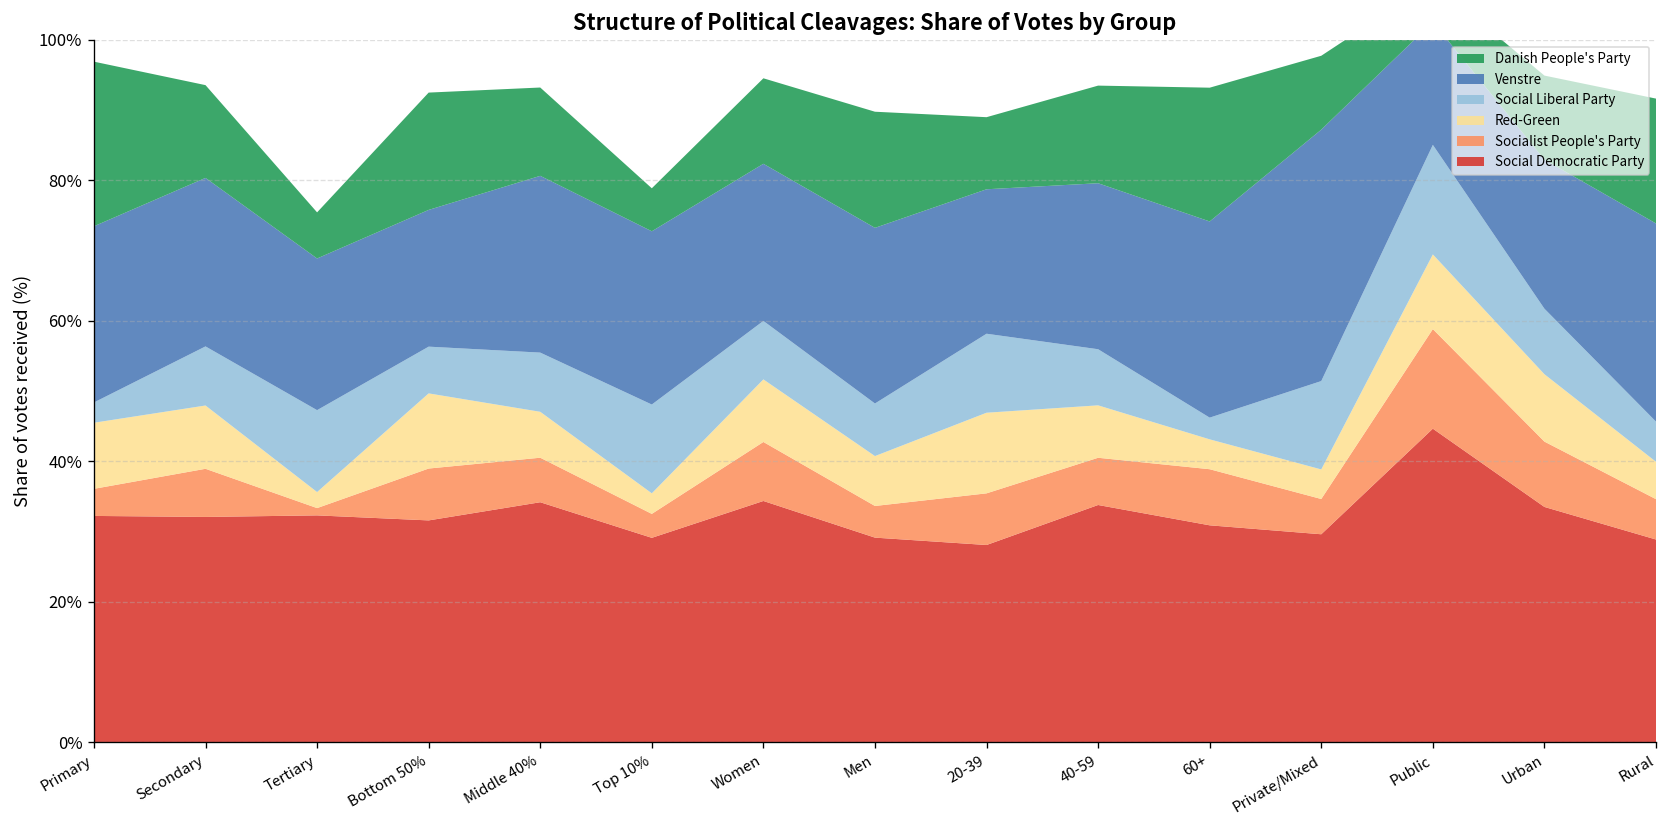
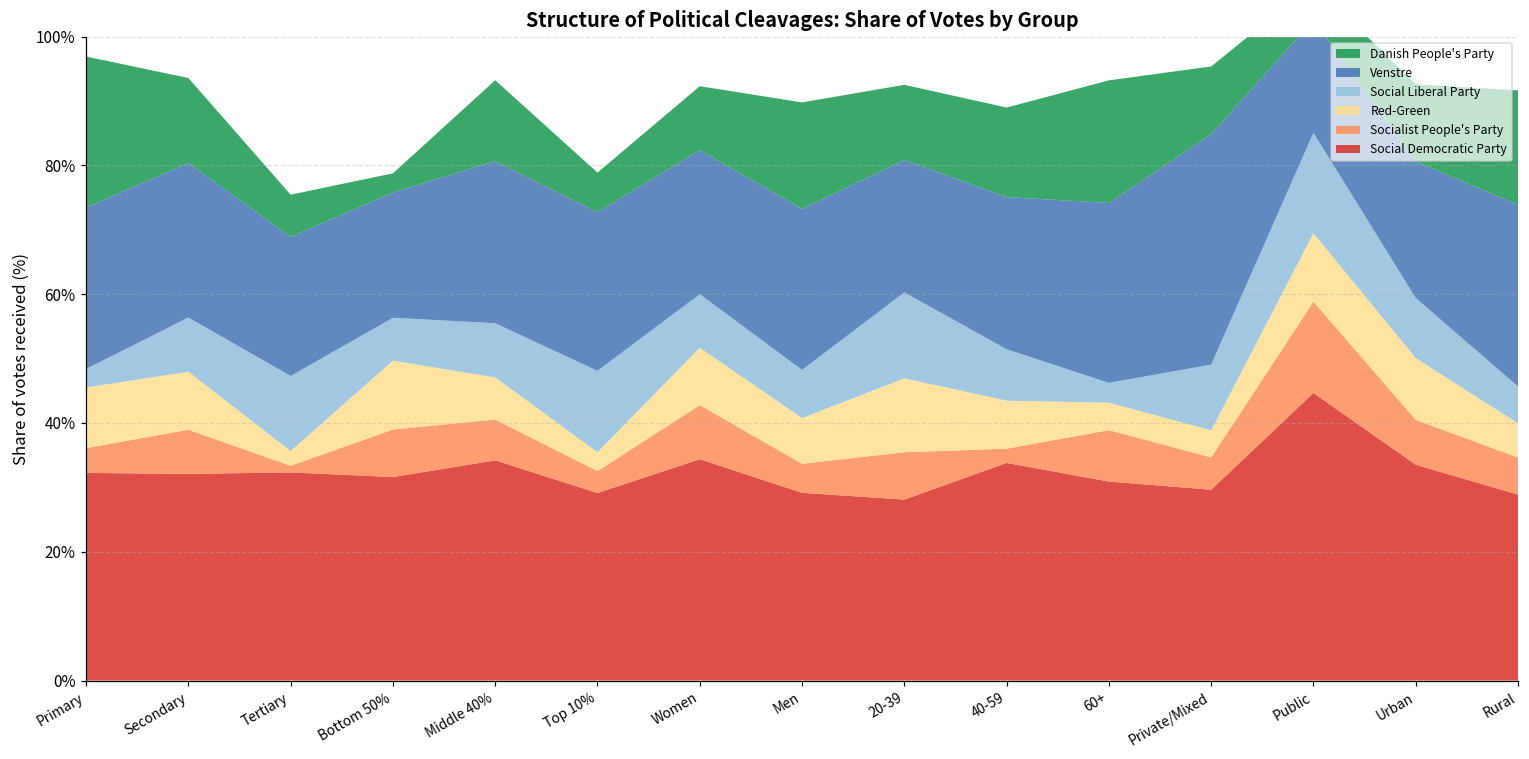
  {
    "Social Democratic Party": {
      "Primary": "32%",
      "Secondary": "32%",
      "Tertiary": "32%",
      "Bottom 50%": "32%",
      "Middle 40%": "34%",
      "Top 10%": "29%",
      "Women": "34%",
      "Men": "29%",
      "20-39": "28%",
      "40-59": "34%",
      "60+": "31%",
      "Private/Mixed": "30%",
      "Public": "45%",
      "Urban": "34%",
      "Rural": "29%"
    },
    "Socialist People's Party": {
      "Primary": "4%",
      "Secondary": "7%",
      "Tertiary": "1%",
      "Bottom 50%": "7%",
      "Middle 40%": "6%",
      "Top 10%": "3%",
      "Women": "8%",
      "Men": "5%",
      "20-39": "7%",
-     "40-59": "7%",
+     "40-59": "2%",
      "60+": "8%",
      "Private/Mixed": "5%",
      "Public": "14%",
-     "Urban": "9%",
+     "Urban": "7%",
      "Rural": "6%"
    },
    "Red-Green": {
      "Primary": "9%",
      "Secondary": "9%",
      "Tertiary": "2%",
      "Bottom 50%": "11%",
      "Middle 40%": "7%",
      "Top 10%": "3%",
      "Women": "9%",
      "Men": "7%",
      "20-39": "11%",
      "40-59": "7%",
      "60+": "4%",
      "Private/Mixed": "4%",
      "Public": "11%",
      "Urban": "10%",
      "Rural": "5%"
    },
    "Social Liberal Party": {
      "Primary": "3%",
      "Secondary": "8%",
      "Tertiary": "12%",
      "Bottom 50%": "7%",
      "Middle 40%": "8%",
      "Top 10%": "13%",
      "Women": "8%",
      "Men": "7%",
-     "20-39": "11%",
+     "20-39": "13%",
      "40-59": "8%",
      "60+": "3%",
-     "Private/Mixed": "13%",
+     "Private/Mixed": "10%",
      "Public": "16%",
      "Urban": "9%",
      "Rural": "6%"
    },
    "Venstre": {
      "Primary": "25%",
      "Secondary": "24%",
      "Tertiary": "22%",
      "Bottom 50%": "19%",
      "Middle 40%": "25%",
      "Top 10%": "25%",
      "Women": "22%",
      "Men": "25%",
      "20-39": "21%",
      "40-59": "24%",
      "60+": "28%",
      "Private/Mixed": "36%",
      "Rural": "28%"
    },
    "Danish People's Party": {
      "Primary": "23%",
      "Secondary": "13%",
      "Tertiary": "7%",
-     "Bottom 50%": "17%",
+     "Bottom 50%": "3%",
      "Middle 40%": "13%",
      "Top 10%": "6%",
-     "Women": "12%",
+     "Women": "10%",
      "Men": "17%",
-     "20-39": "10%",
+     "20-39": "12%",
      "40-59": "14%",
      "60+": "19%",
      "Private/Mixed": "11%",
      "Rural": "18%"
    }
  }
